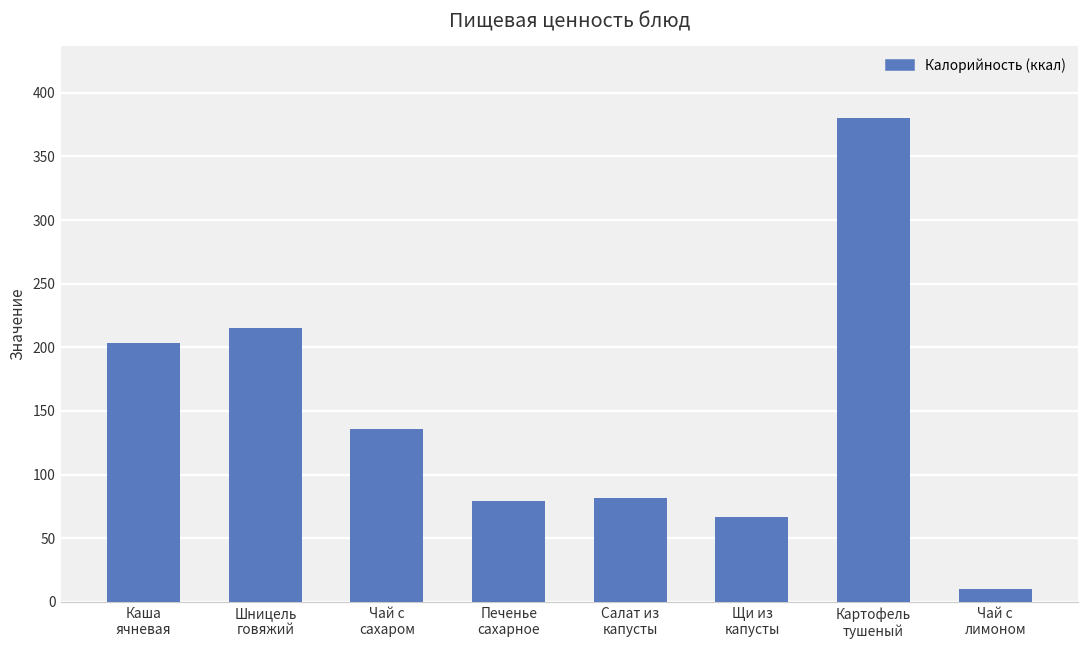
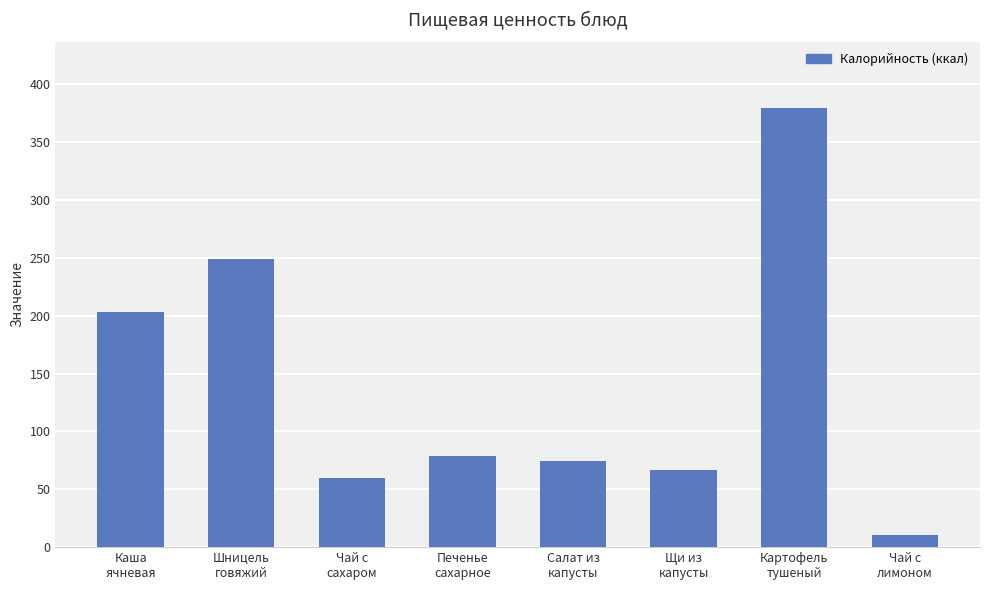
  {
    "Каша ячневая": 203,
-   "Шницель говяжий": 215,
-   "Чай с сахаром": 136,
+   "Шницель говяжий": 249,
+   "Чай с сахаром": 60,
    "Печенье сахарное": 79,
-   "Салат из капусты": 82,
+   "Салат из капусты": 75,
    "Щи из капусты": 66,
    "Картофель тушеный": 380,
    "Чай с лимоном": 10
  }
